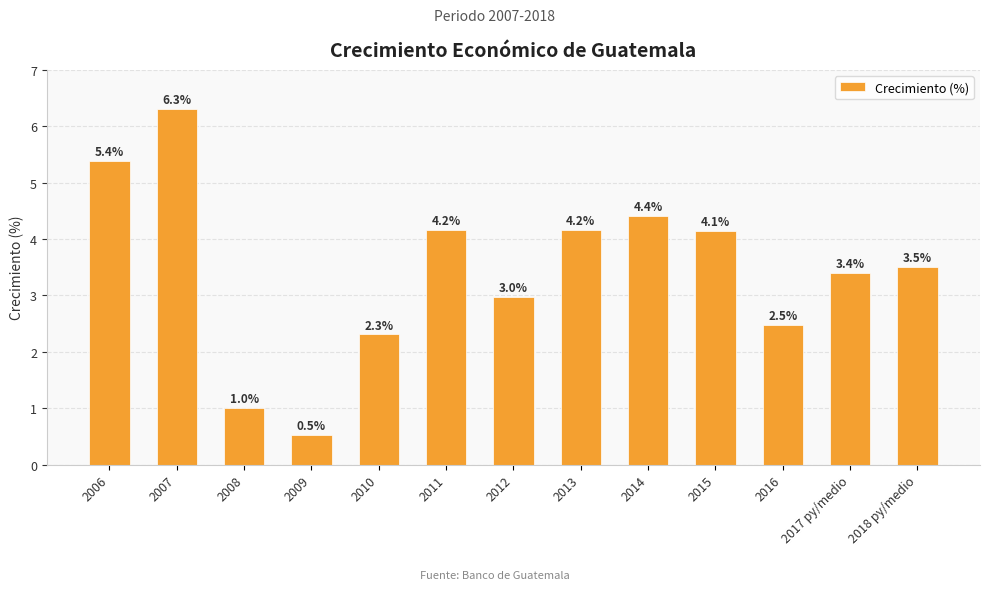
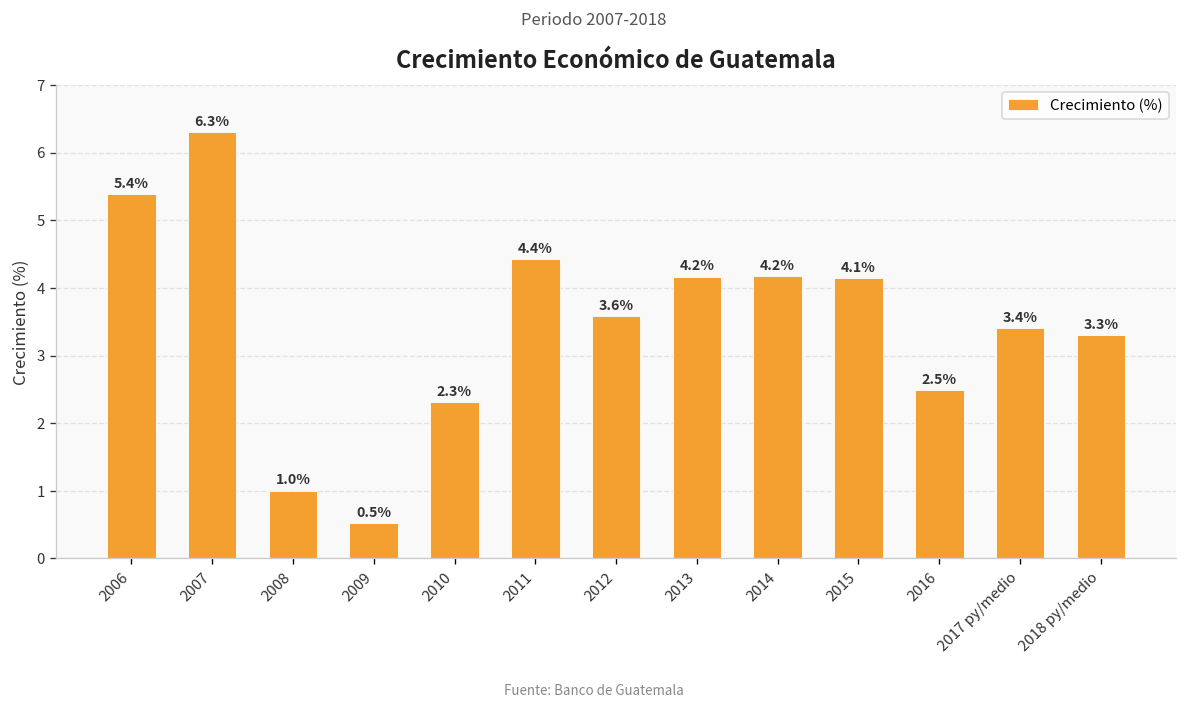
  {
    "2006": "5.4%",
    "2007": "6.3%",
    "2008": "1.0%",
    "2009": "0.5%",
    "2010": "2.3%",
-   "2011": "4.2%",
-   "2012": "3.0%",
+   "2011": "4.4%",
+   "2012": "3.6%",
    "2013": "4.2%",
-   "2014": "4.4%",
+   "2014": "4.2%",
    "2015": "4.1%",
    "2016": "2.5%",
    "2017 py/medio": "3.4%",
-   "2018 py/medio": "3.5%"
+   "2018 py/medio": "3.3%"
  }
